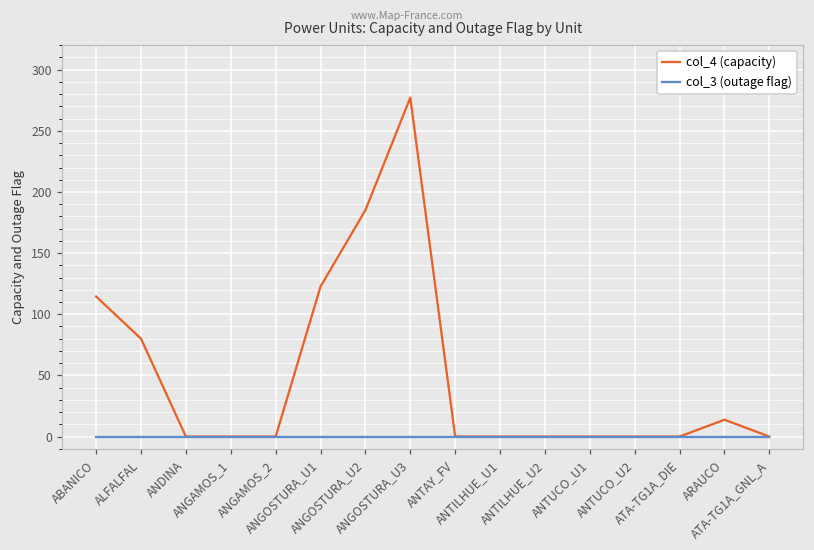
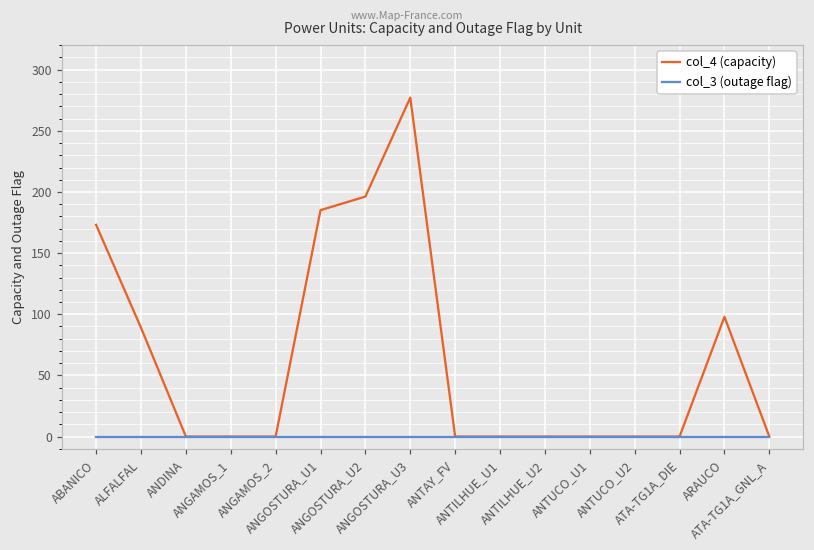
  {
    "col_4 (capacity)": {
-     "ABANICO": 115,
-     "ALFALFAL": 80,
-     "ANGOSTURA_U1": 123,
-     "ANGOSTURA_U2": 185,
+     "ABANICO": 173,
+     "ALFALFAL": 89,
+     "ANGOSTURA_U1": 185,
+     "ANGOSTURA_U2": 196,
      "ANGOSTURA_U3": 277,
-     "ARAUCO": 14
+     "ARAUCO": 98
    },
    "col_3 (outage flag)": {
      "ABANICO": 0,
      "ALFALFAL": 0,
      "ANGOSTURA_U1": 0,
      "ANGOSTURA_U2": 0,
      "ANGOSTURA_U3": 0,
      "ARAUCO": 0
    }
  }
